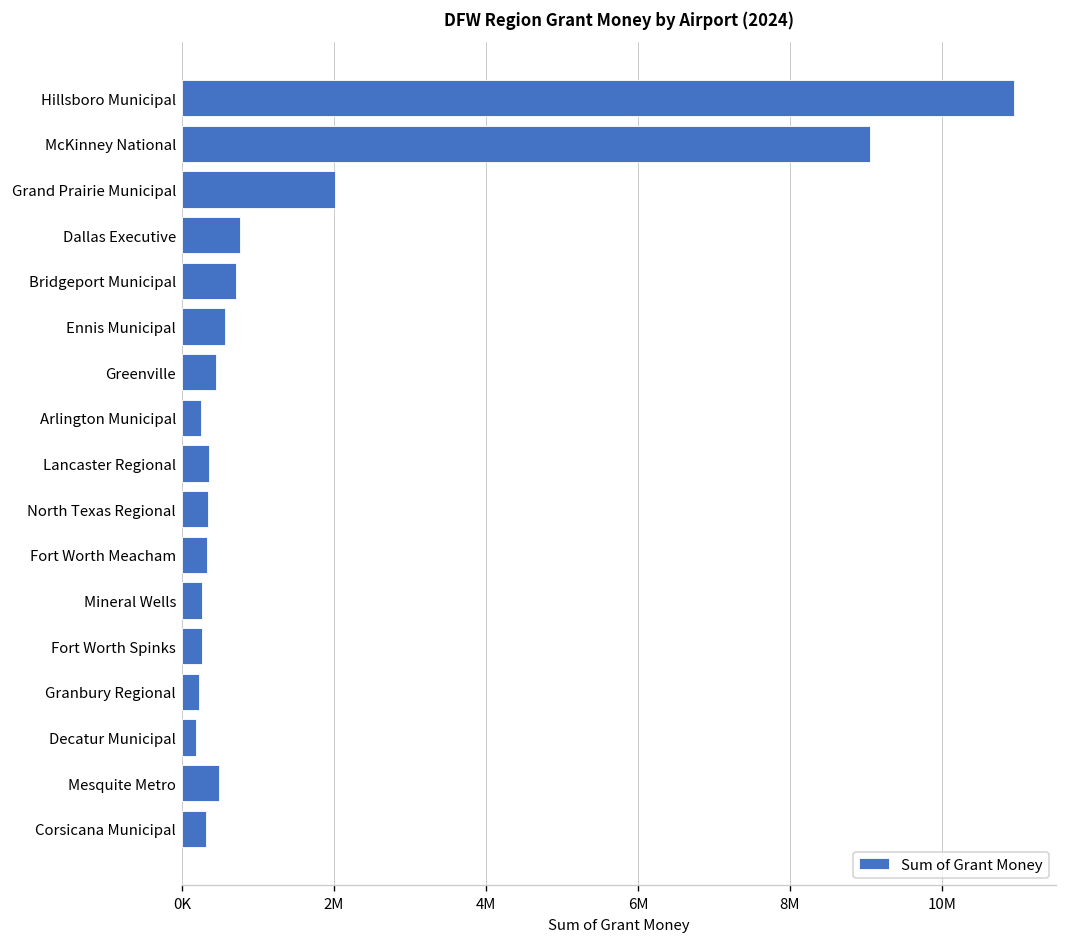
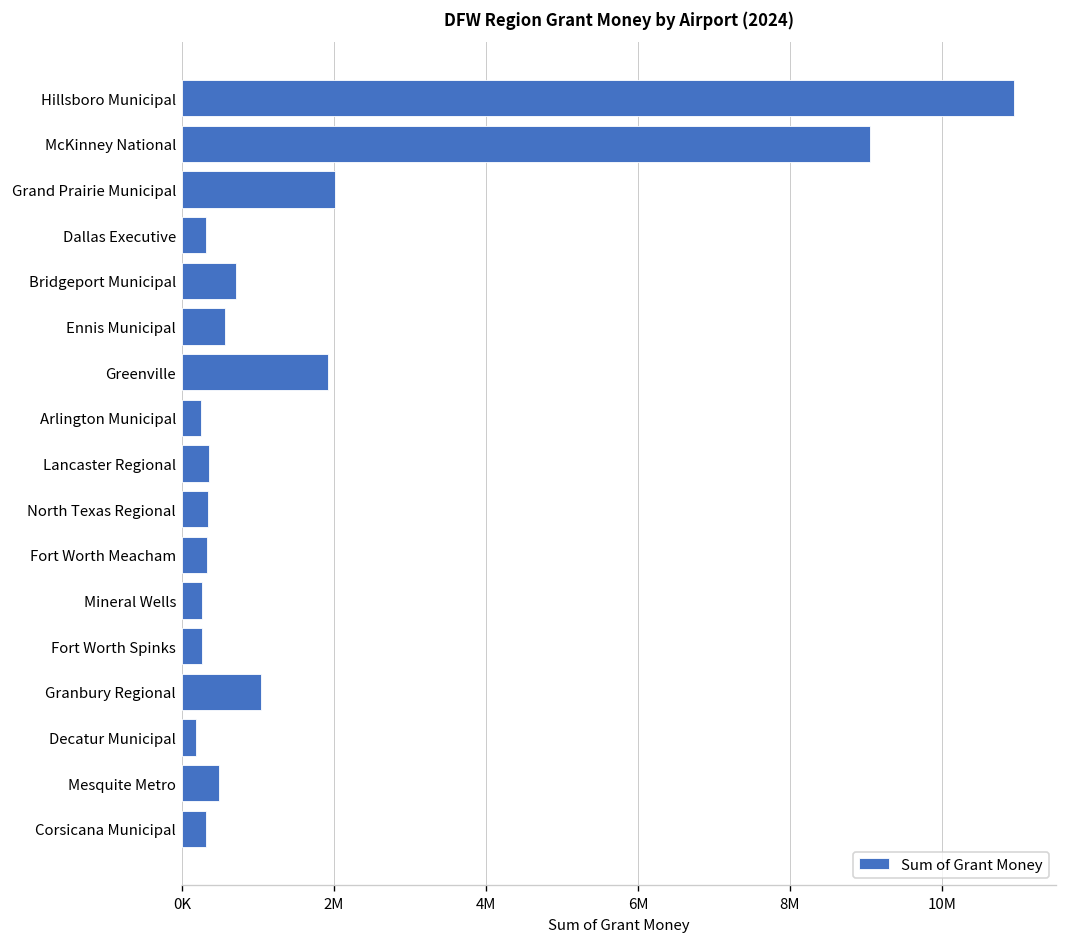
  {
    "Hillsboro Municipal": 11000000,
    "McKinney National": 9000000,
    "Grand Prairie Municipal": 2000000,
-   "Dallas Executive": 800000,
+   "Dallas Executive": 300000,
    "Bridgeport Municipal": 700000,
    "Ennis Municipal": 600000,
-   "Greenville": 500000,
+   "Greenville": 1900000,
    "Arlington Municipal": 300000,
    "Lancaster Regional": 400000,
    "North Texas Regional": 300000,
    "Fort Worth Meacham": 300000,
    "Mineral Wells": 300000,
    "Fort Worth Spinks": 300000,
-   "Granbury Regional": 200000,
+   "Granbury Regional": 1000000,
    "Decatur Municipal": 200000,
    "Mesquite Metro": 500000,
    "Corsicana Municipal": 300000
  }
